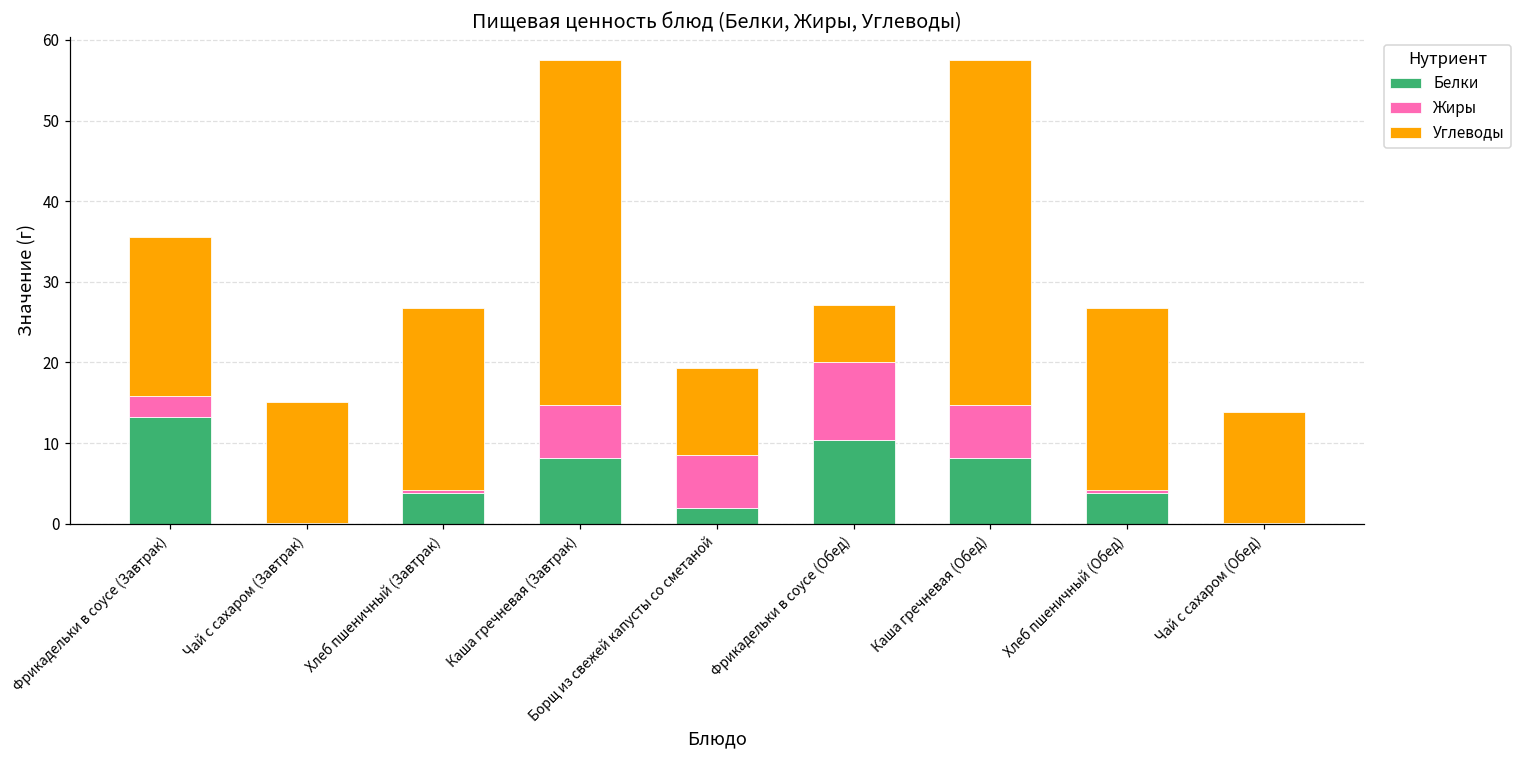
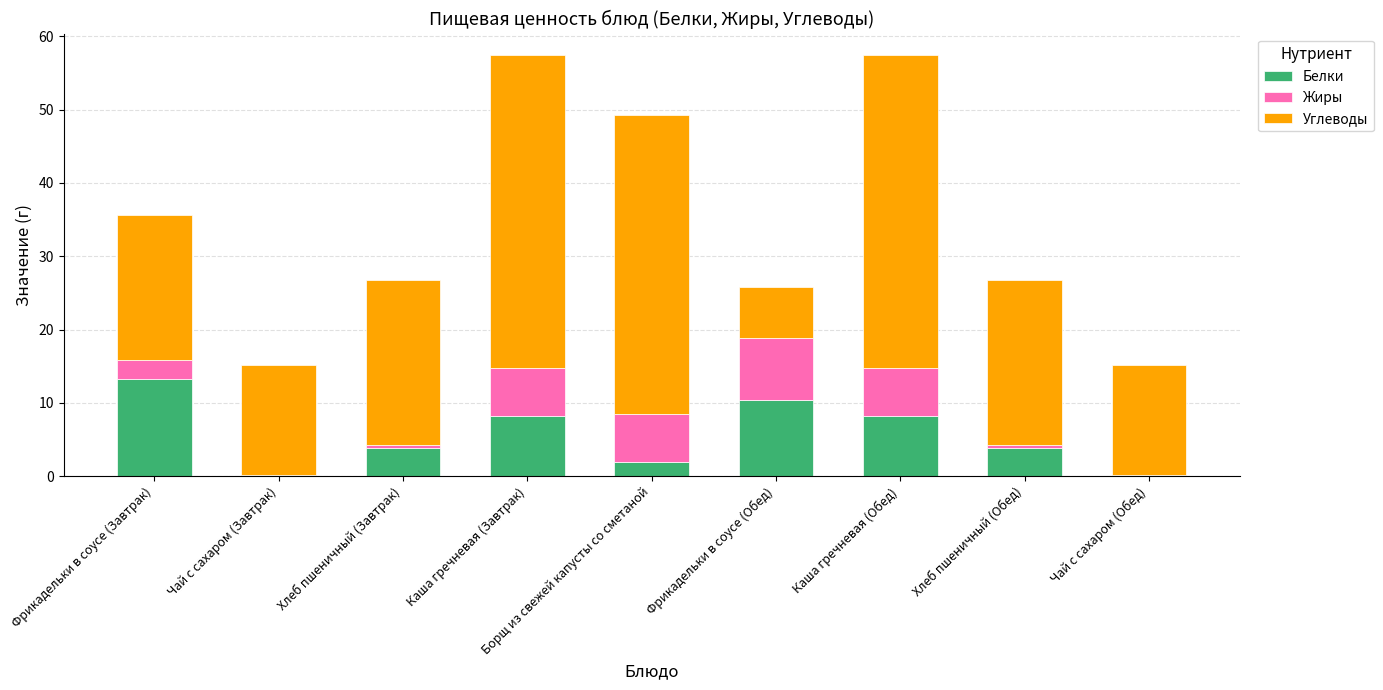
  {
    "Белки": {
      "Фрикадельки в соусе (Завтрак)": 13,
      "Хлеб пшеничный (Завтрак)": 4,
      "Каша гречневая (Завтрак)": 8,
      "Борщ из свежей капусты со сметаной": 2,
      "Фрикадельки в соусе (Обед)": 10,
      "Каша гречневая (Обед)": 8,
      "Хлеб пшеничный (Обед)": 4
    },
    "Жиры": {
      "Фрикадельки в соусе (Завтрак)": 3,
      "Чай с сахаром (Завтрак)": 0,
      "Хлеб пшеничный (Завтрак)": 0,
      "Каша гречневая (Завтрак)": 7,
      "Борщ из свежей капусты со сметаной": 7,
-     "Фрикадельки в соусе (Обед)": 10,
+     "Фрикадельки в соусе (Обед)": 8,
      "Каша гречневая (Обед)": 7,
      "Хлеб пшеничный (Обед)": 0,
      "Чай с сахаром (Обед)": 0
    },
    "Углеводы": {
      "Фрикадельки в соусе (Завтрак)": 20,
      "Чай с сахаром (Завтрак)": 15,
      "Хлеб пшеничный (Завтрак)": 23,
      "Каша гречневая (Завтрак)": 43,
-     "Борщ из свежей капусты со сметаной": 11,
+     "Борщ из свежей капусты со сметаной": 41,
      "Фрикадельки в соусе (Обед)": 7,
      "Каша гречневая (Обед)": 43,
      "Хлеб пшеничный (Обед)": 23,
-     "Чай с сахаром (Обед)": 14
+     "Чай с сахаром (Обед)": 15
    }
  }
